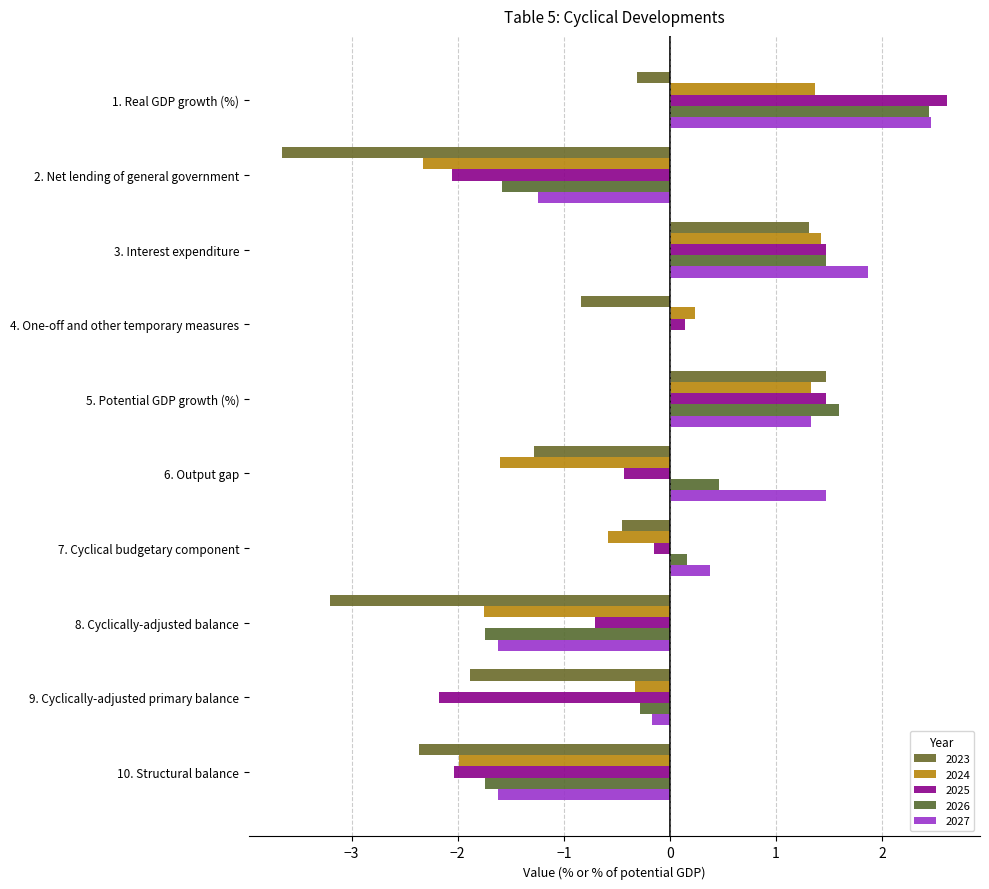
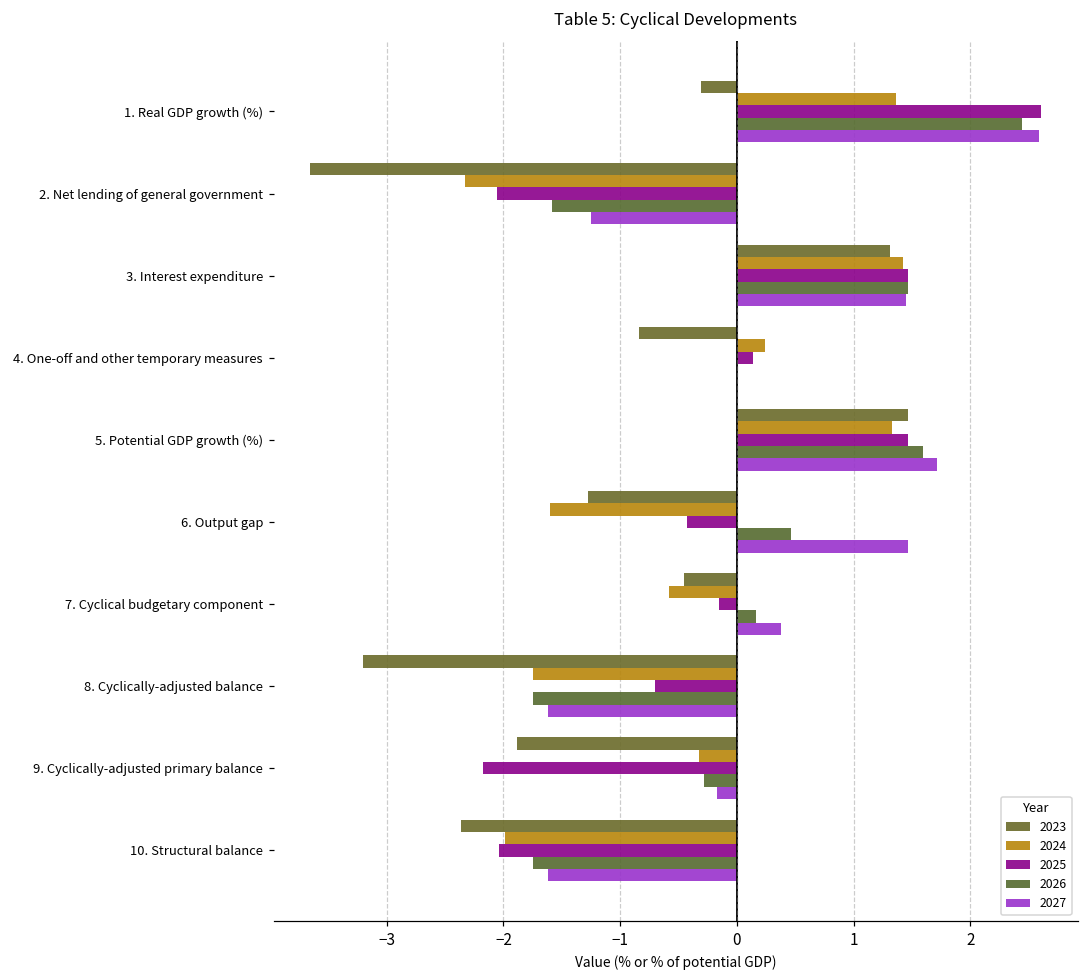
  {
    "2024": {
      "1. Real GDP growth (%)": 1.36,
      "2. Net lending of general government": -2.33,
      "3. Interest expenditure": 1.42,
      "4. One-off and other temporary measures": 0.24,
      "5. Potential GDP growth (%)": 1.33,
      "6. Output gap": -1.60,
      "7. Cyclical budgetary component": -0.58,
      "8. Cyclically-adjusted balance": -1.75,
      "9. Cyclically-adjusted primary balance": -0.33,
      "10. Structural balance": -1.99
    },
    "2025": {
      "1. Real GDP growth (%)": 2.61,
      "2. Net lending of general government": -2.05,
      "3. Interest expenditure": 1.47,
      "4. One-off and other temporary measures": 0.14,
      "5. Potential GDP growth (%)": 1.47,
      "6. Output gap": -0.43,
      "7. Cyclical budgetary component": -0.15,
      "8. Cyclically-adjusted balance": -0.70,
      "9. Cyclically-adjusted primary balance": -2.17,
      "10. Structural balance": -2.04
    },
    "2027": {
-     "1. Real GDP growth (%)": 2.46,
+     "1. Real GDP growth (%)": 2.59,
      "2. Net lending of general government": -1.25,
-     "3. Interest expenditure": 1.87,
+     "3. Interest expenditure": 1.45,
      "4. One-off and other temporary measures": 0.00,
-     "5. Potential GDP growth (%)": 1.33,
+     "5. Potential GDP growth (%)": 1.72,
      "6. Output gap": 1.47,
      "7. Cyclical budgetary component": 0.37,
      "8. Cyclically-adjusted balance": -1.62,
      "9. Cyclically-adjusted primary balance": -0.17,
      "10. Structural balance": -1.62
    }
  }
